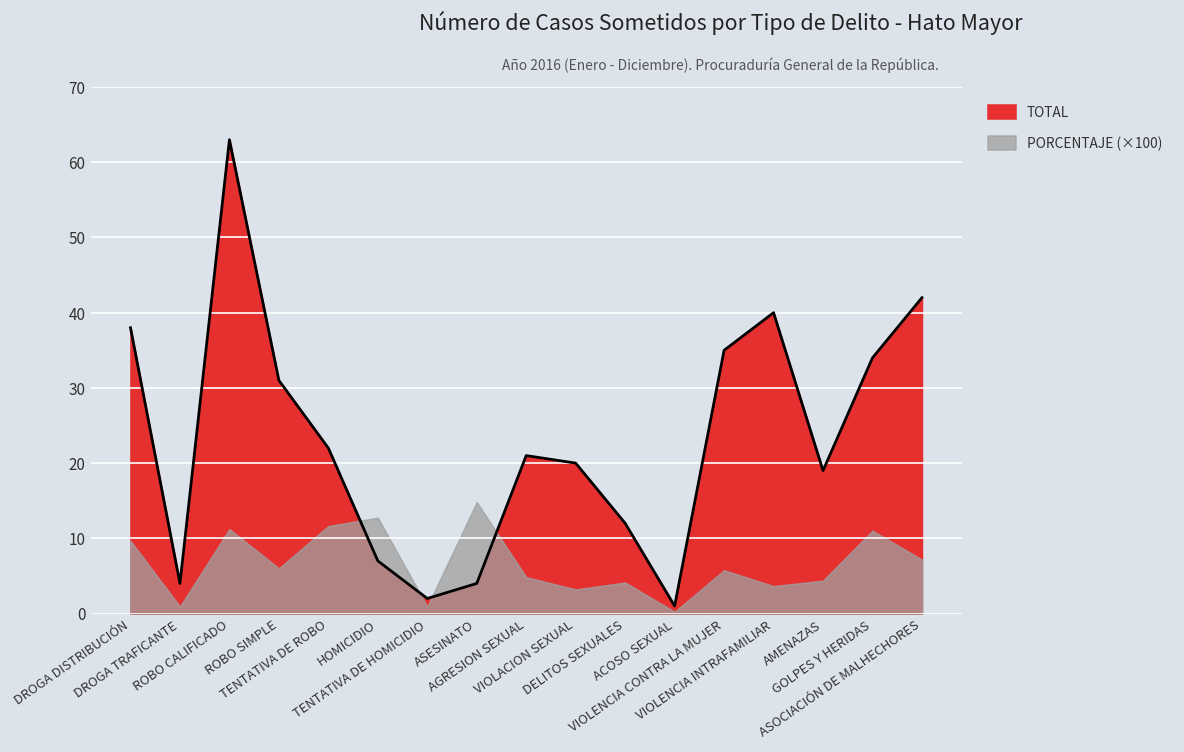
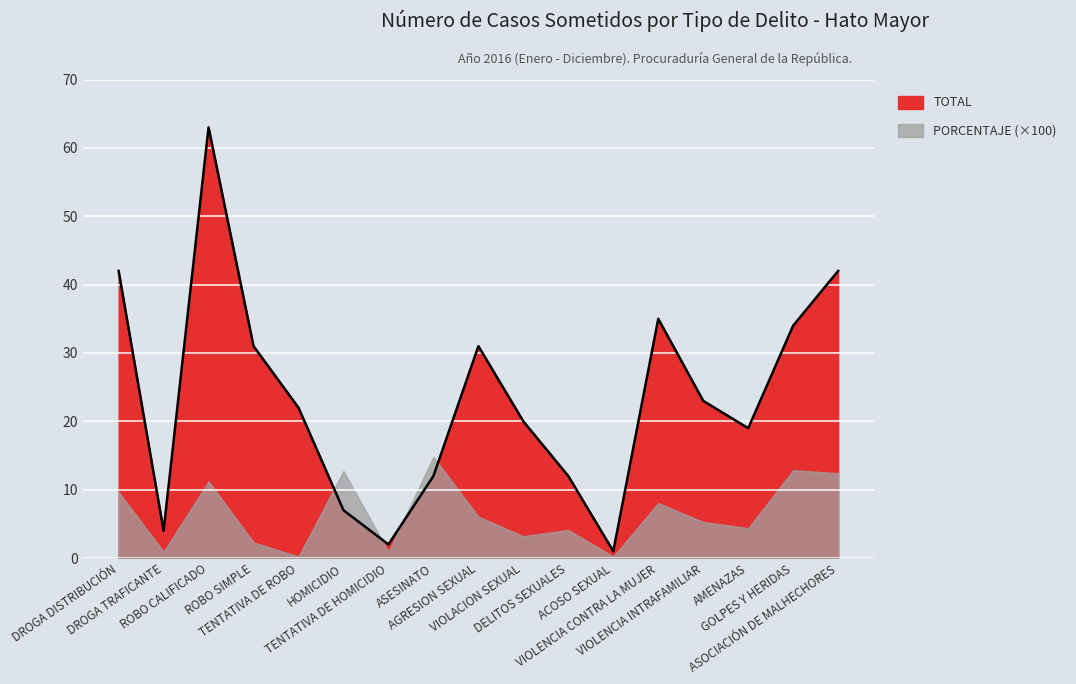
  {
    "TOTAL": {
-     "DROGA DISTRIBUCIÓN": 38,
+     "DROGA DISTRIBUCIÓN": 42,
      "DROGA TRAFICANTE": 4,
      "ROBO CALIFICADO": 63,
      "ROBO SIMPLE": 31,
      "TENTATIVA DE ROBO": 22,
      "HOMICIDIO": 7,
      "TENTATIVA DE HOMICIDIO": 2,
-     "ASESINATO": 4,
-     "AGRESION SEXUAL": 21,
+     "ASESINATO": 12,
+     "AGRESION SEXUAL": 31,
      "VIOLACION SEXUAL": 20,
      "DELITOS SEXUALES": 12,
      "ACOSO SEXUAL": 1,
      "VIOLENCIA CONTRA LA MUJER": 35,
-     "VIOLENCIA INTRAFAMILIAR": 40,
+     "VIOLENCIA INTRAFAMILIAR": 23,
      "AMENAZAS": 19,
      "GOLPES Y HERIDAS": 34,
      "ASOCIACIÓN DE MALHECHORES": 42
    },
    "PORCENTAJE (×100)": {
      "DROGA DISTRIBUCIÓN": 10,
      "DROGA TRAFICANTE": 1,
      "ROBO CALIFICADO": 11,
-     "ROBO SIMPLE": 6,
-     "TENTATIVA DE ROBO": 12,
+     "ROBO SIMPLE": 2,
+     "TENTATIVA DE ROBO": 0,
      "HOMICIDIO": 13,
      "TENTATIVA DE HOMICIDIO": 1,
      "ASESINATO": 15,
-     "AGRESION SEXUAL": 5,
+     "AGRESION SEXUAL": 6,
      "VIOLACION SEXUAL": 3,
      "DELITOS SEXUALES": 4,
-     "VIOLENCIA CONTRA LA MUJER": 6,
-     "VIOLENCIA INTRAFAMILIAR": 4,
+     "VIOLENCIA CONTRA LA MUJER": 8,
+     "VIOLENCIA INTRAFAMILIAR": 5,
      "AMENAZAS": 4,
-     "GOLPES Y HERIDAS": 11,
-     "ASOCIACIÓN DE MALHECHORES": 7
+     "GOLPES Y HERIDAS": 13,
+     "ASOCIACIÓN DE MALHECHORES": 12
    }
  }
